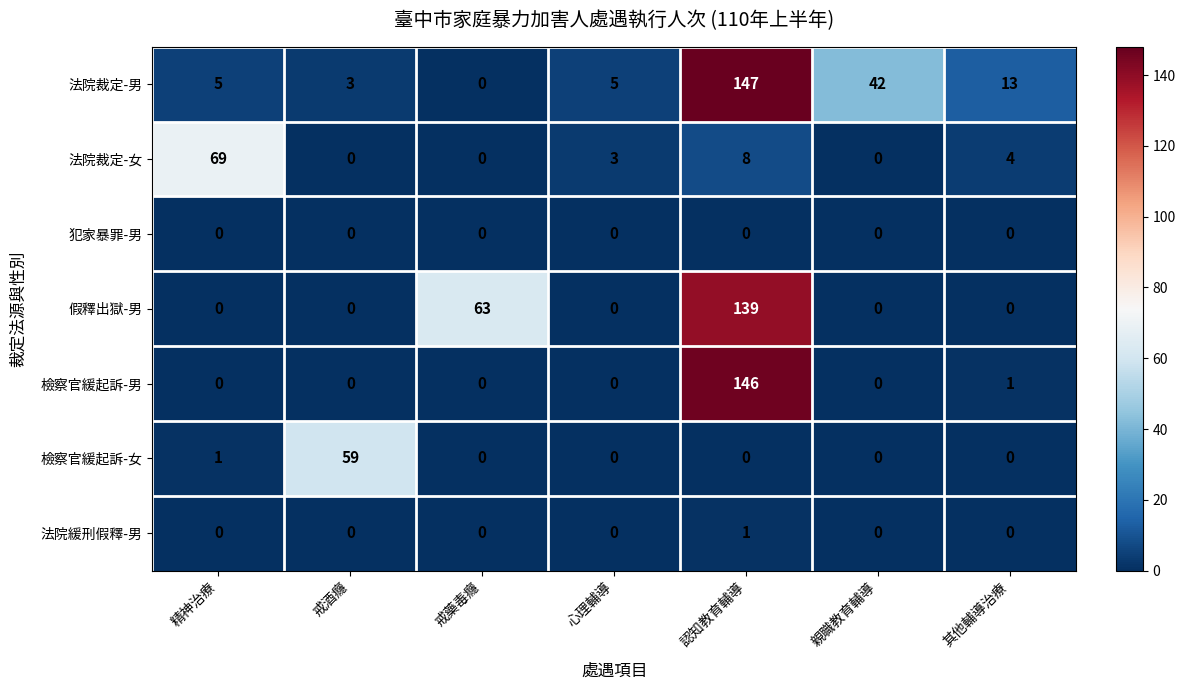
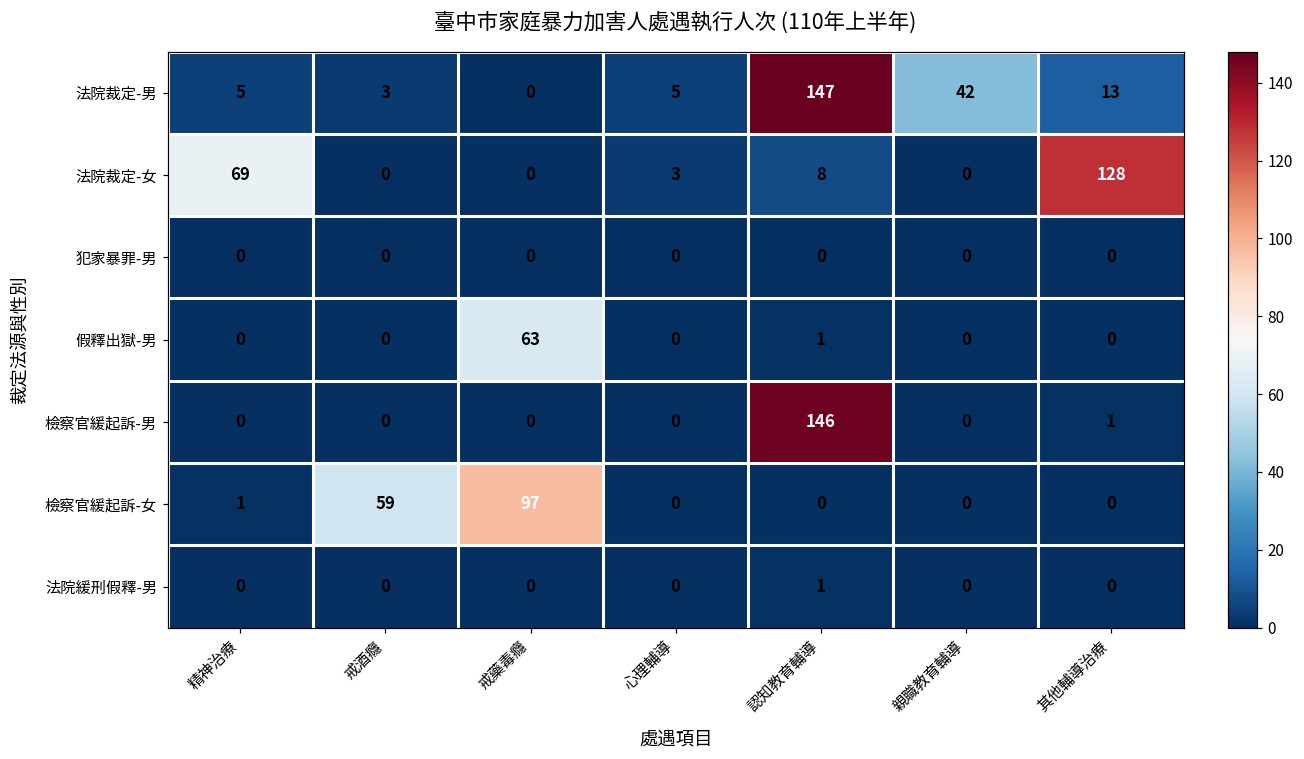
  {
    "法院裁定-男": {
      "精神治療": 5,
      "戒酒癮": 3,
      "戒藥毒癮": 0,
      "心理輔導": 5,
      "認知教育輔導": 147,
      "親職教育輔導": 42,
      "其他輔導治療": 13
    },
    "法院裁定-女": {
      "精神治療": 69,
      "戒酒癮": 0,
      "戒藥毒癮": 0,
      "心理輔導": 3,
      "認知教育輔導": 8,
      "親職教育輔導": 0,
-     "其他輔導治療": 4
+     "其他輔導治療": 128
    },
    "犯家暴罪-男": {
      "精神治療": 0,
      "戒酒癮": 0,
      "戒藥毒癮": 0,
      "心理輔導": 0,
      "認知教育輔導": 0,
      "親職教育輔導": 0,
      "其他輔導治療": 0
    },
    "假釋出獄-男": {
      "精神治療": 0,
      "戒酒癮": 0,
      "戒藥毒癮": 63,
      "心理輔導": 0,
-     "認知教育輔導": 139,
+     "認知教育輔導": 1,
      "親職教育輔導": 0,
      "其他輔導治療": 0
    },
    "檢察官緩起訴-男": {
      "精神治療": 0,
      "戒酒癮": 0,
      "戒藥毒癮": 0,
      "心理輔導": 0,
      "認知教育輔導": 146,
      "親職教育輔導": 0,
      "其他輔導治療": 1
    },
    "檢察官緩起訴-女": {
      "精神治療": 1,
      "戒酒癮": 59,
-     "戒藥毒癮": 0,
+     "戒藥毒癮": 97,
      "心理輔導": 0,
      "認知教育輔導": 0,
      "親職教育輔導": 0,
      "其他輔導治療": 0
    },
    "法院緩刑假釋-男": {
      "精神治療": 0,
      "戒酒癮": 0,
      "戒藥毒癮": 0,
      "心理輔導": 0,
      "認知教育輔導": 1,
      "親職教育輔導": 0,
      "其他輔導治療": 0
    }
  }
